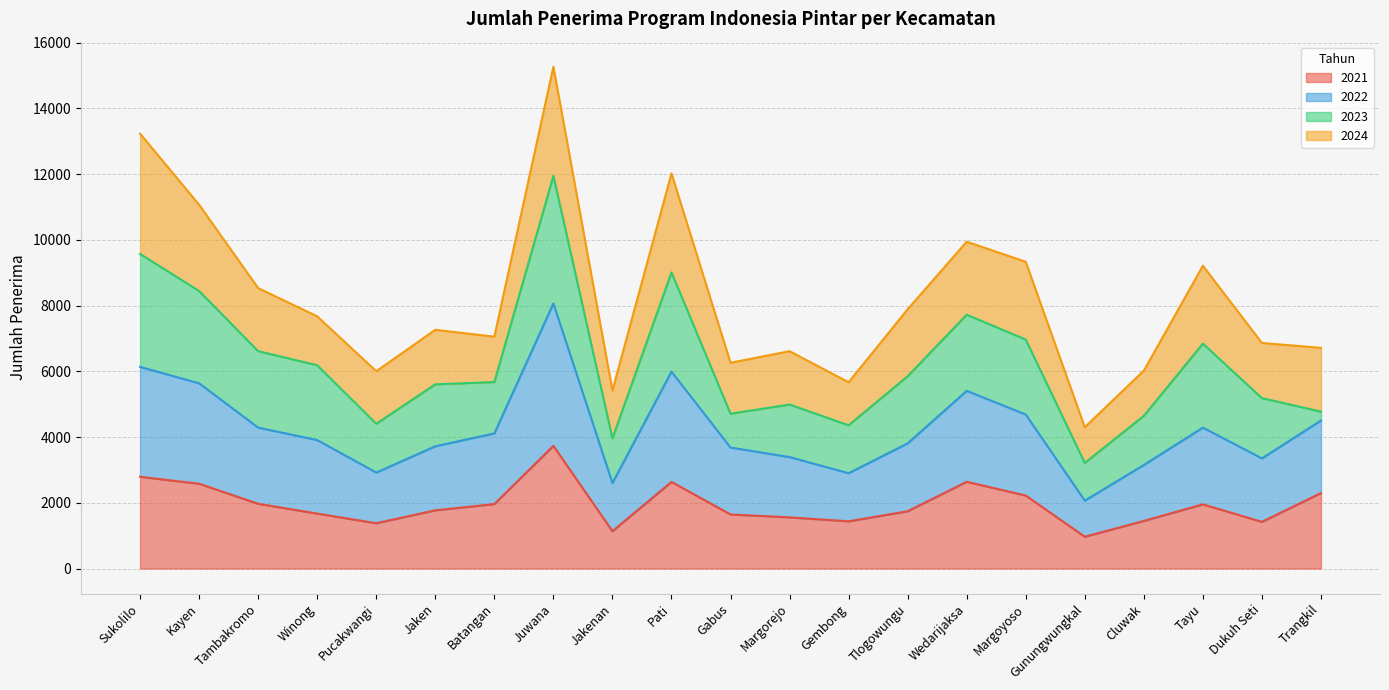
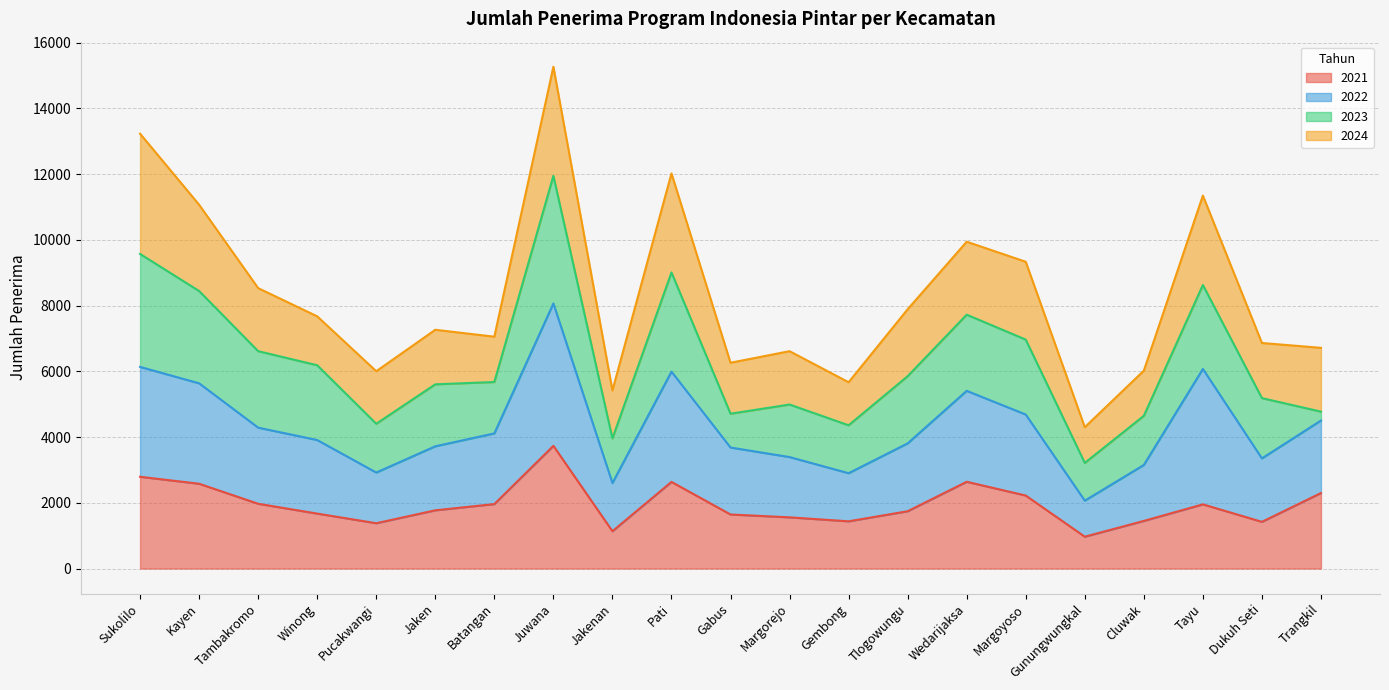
  {
    "2021": {
      "Sukolilo": 2800,
      "Kayen": 2600,
      "Tambakromo": 2000,
      "Winong": 1700,
      "Pucakwangi": 1400,
      "Jaken": 1800,
      "Batangan": 2000,
      "Juwana": 3700,
      "Jakenan": 1100,
      "Pati": 2600,
      "Gabus": 1600,
      "Margorejo": 1600,
      "Gembong": 1400,
      "Tlogowungu": 1700,
      "Wedarijaksa": 2600,
      "Margoyoso": 2200,
      "Gunungwungkal": 1000,
      "Cluwak": 1400,
      "Tayu": 2000,
      "Dukuh Seti": 1400,
      "Trangkil": 2300
    },
    "2022": {
      "Sukolilo": 3300,
      "Kayen": 3100,
      "Tambakromo": 2300,
      "Winong": 2200,
      "Pucakwangi": 1500,
      "Jaken": 1900,
      "Batangan": 2200,
      "Juwana": 4300,
      "Jakenan": 1500,
      "Pati": 3400,
      "Gabus": 2000,
      "Margorejo": 1800,
      "Gembong": 1500,
      "Tlogowungu": 2100,
      "Wedarijaksa": 2800,
      "Margoyoso": 2500,
      "Gunungwungkal": 1100,
      "Cluwak": 1700,
-     "Tayu": 2300,
+     "Tayu": 4100,
      "Dukuh Seti": 1900,
      "Trangkil": 2200
    },
    "2023": {
      "Sukolilo": 3400,
      "Kayen": 2800,
      "Tambakromo": 2300,
      "Winong": 2300,
      "Pucakwangi": 1500,
      "Jaken": 1900,
      "Batangan": 1600,
      "Juwana": 3900,
      "Jakenan": 1400,
      "Pati": 3000,
      "Gabus": 1000,
      "Margorejo": 1600,
      "Gembong": 1500,
      "Tlogowungu": 2000,
      "Wedarijaksa": 2300,
      "Margoyoso": 2300,
      "Gunungwungkal": 1100,
      "Cluwak": 1500,
      "Tayu": 2600,
      "Dukuh Seti": 1800,
      "Trangkil": 300
    },
    "2024": {
      "Sukolilo": 3700,
      "Kayen": 2600,
      "Tambakromo": 1900,
      "Winong": 1500,
      "Pucakwangi": 1600,
      "Jaken": 1700,
      "Batangan": 1400,
      "Juwana": 3300,
      "Jakenan": 1500,
      "Pati": 3000,
      "Gabus": 1600,
      "Margorejo": 1600,
      "Gembong": 1300,
      "Tlogowungu": 2000,
      "Wedarijaksa": 2200,
      "Margoyoso": 2400,
      "Gunungwungkal": 1100,
      "Cluwak": 1400,
-     "Tayu": 2400,
+     "Tayu": 2700,
      "Dukuh Seti": 1700,
      "Trangkil": 1900
    }
  }
